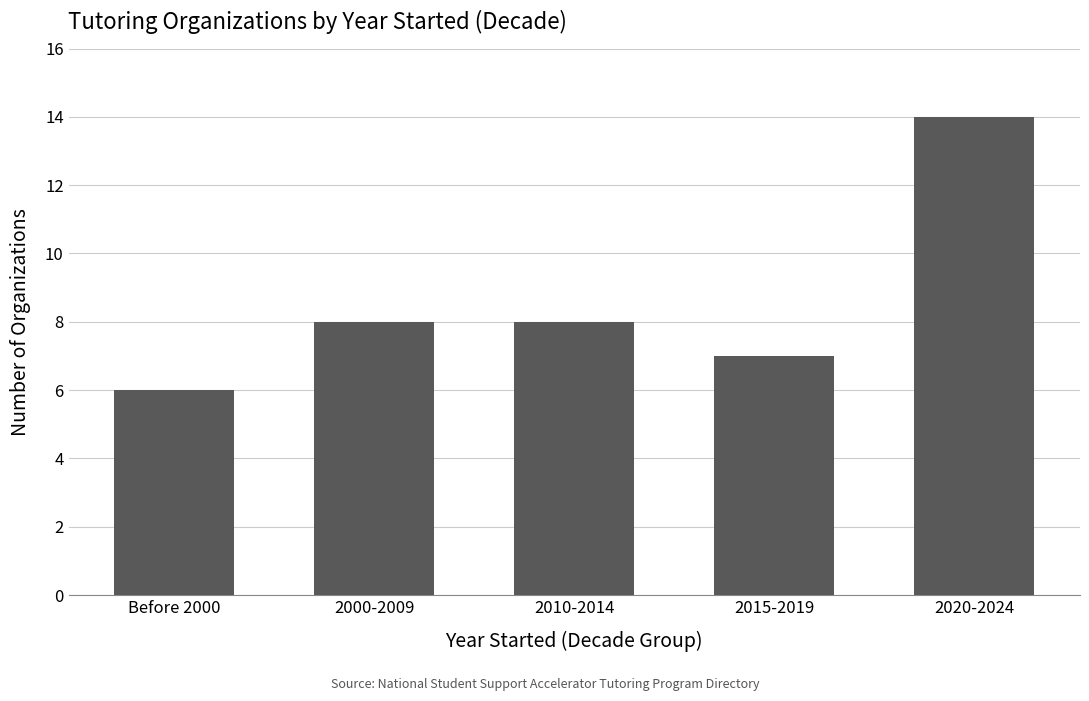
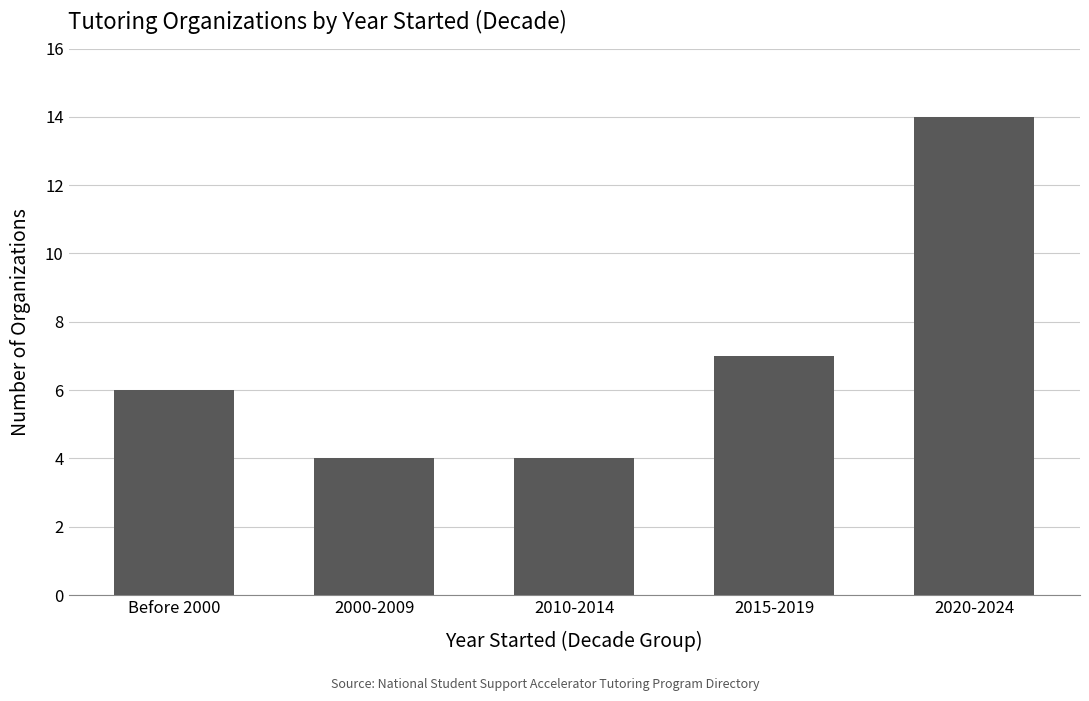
  {
    "Before 2000": 6,
-   "2000-2009": 8,
-   "2010-2014": 8,
+   "2000-2009": 4,
+   "2010-2014": 4,
    "2015-2019": 7,
    "2020-2024": 14
  }
